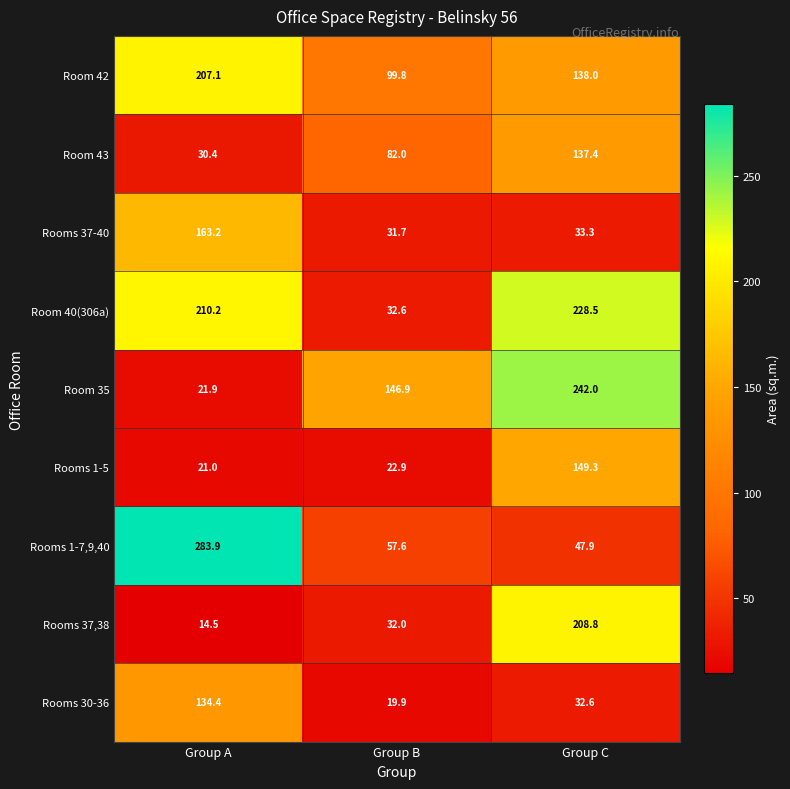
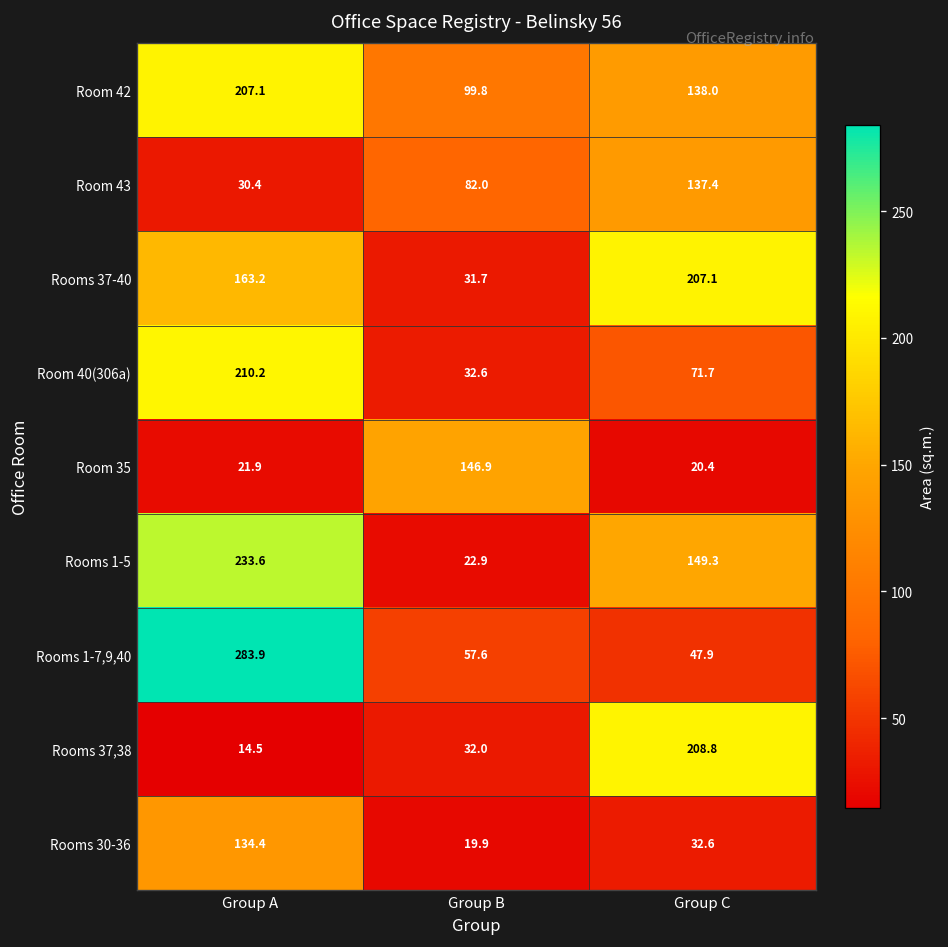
  {
    "Room 42": {
      "Group A": 207.1,
      "Group B": 99.8,
      "Group C": 138.0
    },
    "Room 43": {
      "Group A": 30.4,
      "Group B": 82.0,
      "Group C": 137.4
    },
    "Rooms 37-40": {
      "Group A": 163.2,
      "Group B": 31.7,
-     "Group C": 33.3
+     "Group C": 207.1
    },
    "Room 40(306a)": {
      "Group A": 210.2,
      "Group B": 32.6,
-     "Group C": 228.5
+     "Group C": 71.7
    },
    "Room 35": {
      "Group A": 21.9,
      "Group B": 146.9,
-     "Group C": 242.0
+     "Group C": 20.4
    },
    "Rooms 1-5": {
-     "Group A": 21.0,
+     "Group A": 233.6,
      "Group B": 22.9,
      "Group C": 149.3
    },
    "Rooms 1-7,9,40": {
      "Group A": 283.9,
      "Group B": 57.6,
      "Group C": 47.9
    },
    "Rooms 37,38": {
      "Group A": 14.5,
      "Group B": 32.0,
      "Group C": 208.8
    },
    "Rooms 30-36": {
      "Group A": 134.4,
      "Group B": 19.9,
      "Group C": 32.6
    }
  }
